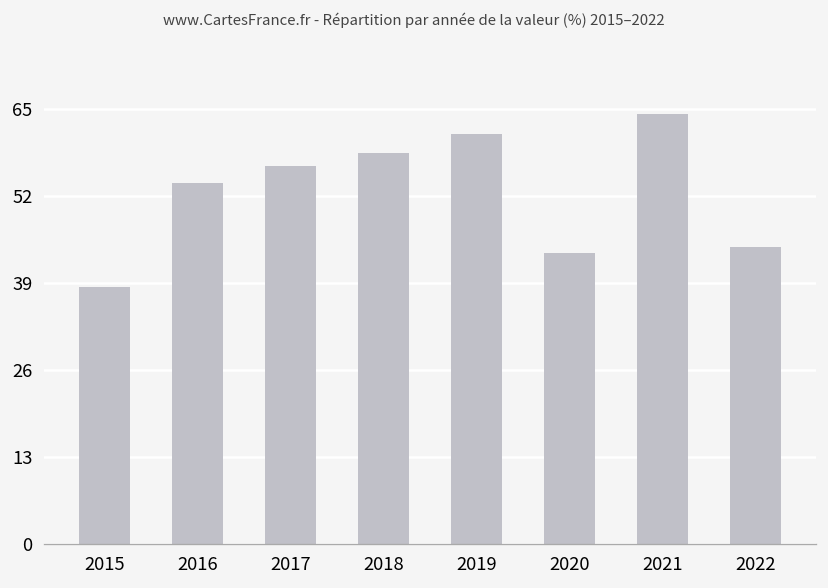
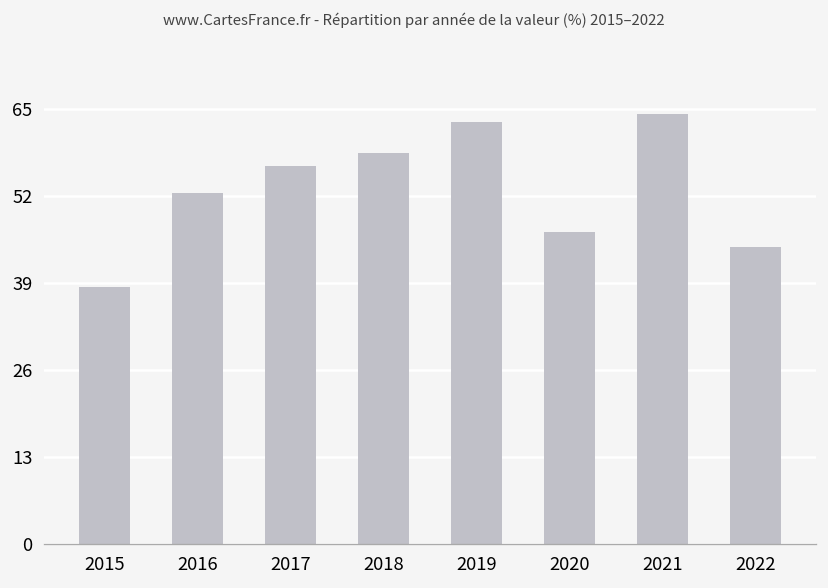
  {
    "2015": 38,
-   "2016": 54,
+   "2016": 52,
    "2017": 56,
    "2018": 58,
-   "2019": 61,
-   "2020": 44,
+   "2019": 63,
+   "2020": 47,
    "2021": 64,
    "2022": 44
  }
